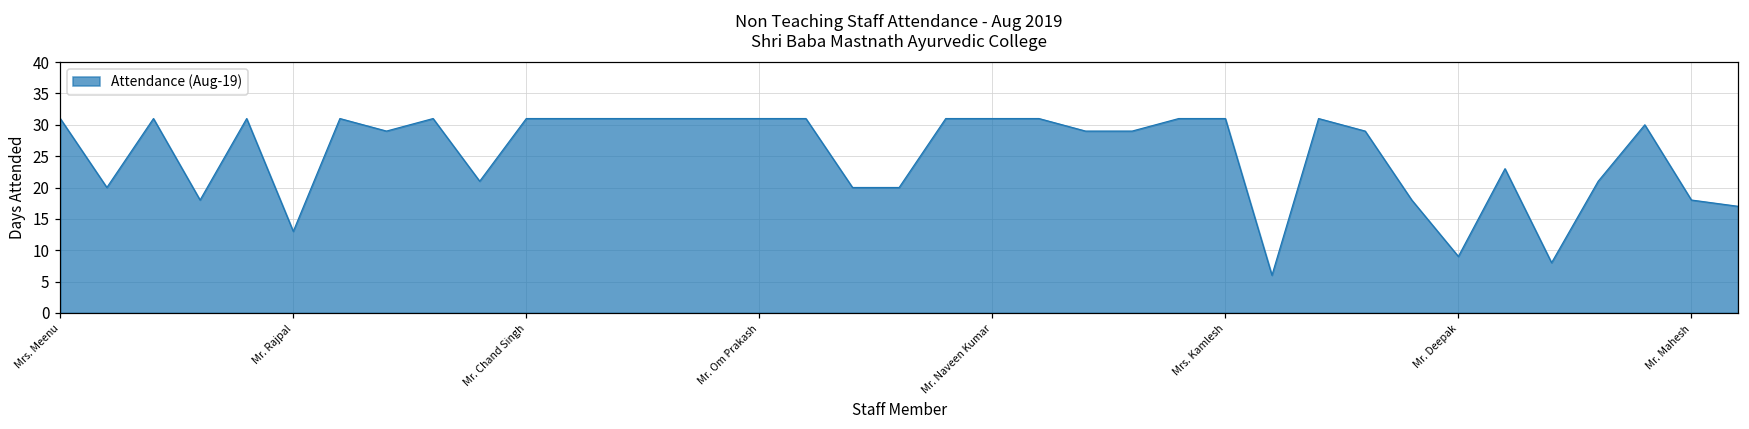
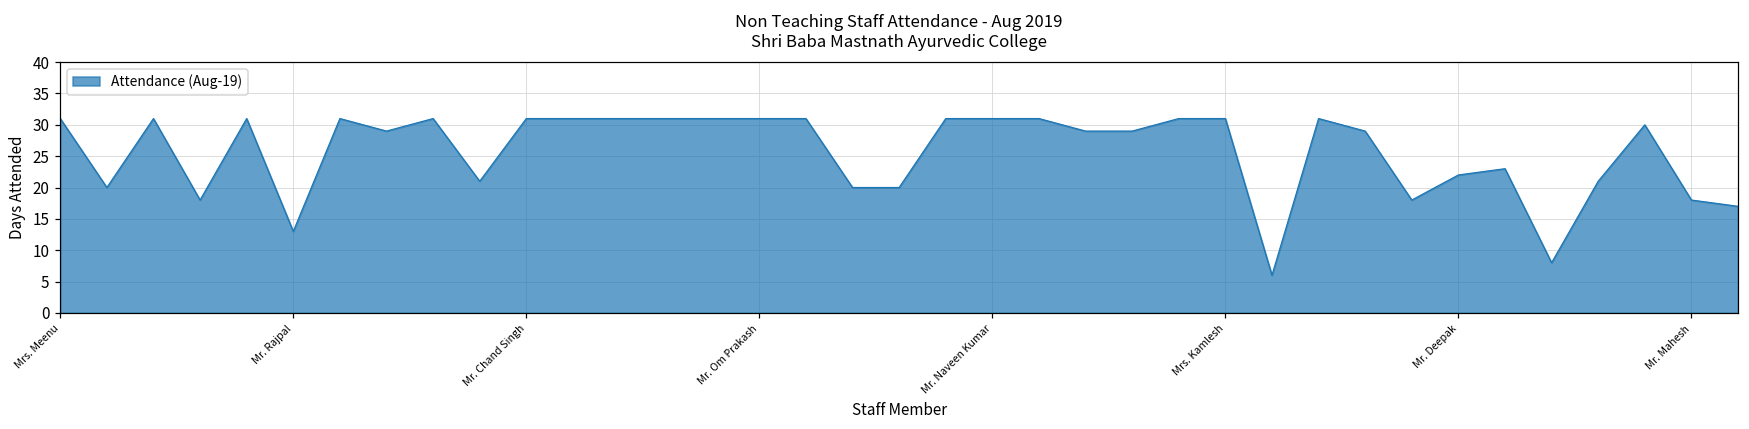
  {
    "Mrs. Meenu": 31,
    "Mr. Rajpal": 13,
    "Mr. Chand Singh": 31,
    "Mr. Om Prakash": 31,
    "Mr. Naveen Kumar": 31,
    "Mrs. Kamlesh": 31,
-   "Mr. Deepak": 9,
+   "Mr. Deepak": 22,
    "Mr. Mahesh": 18
  }
